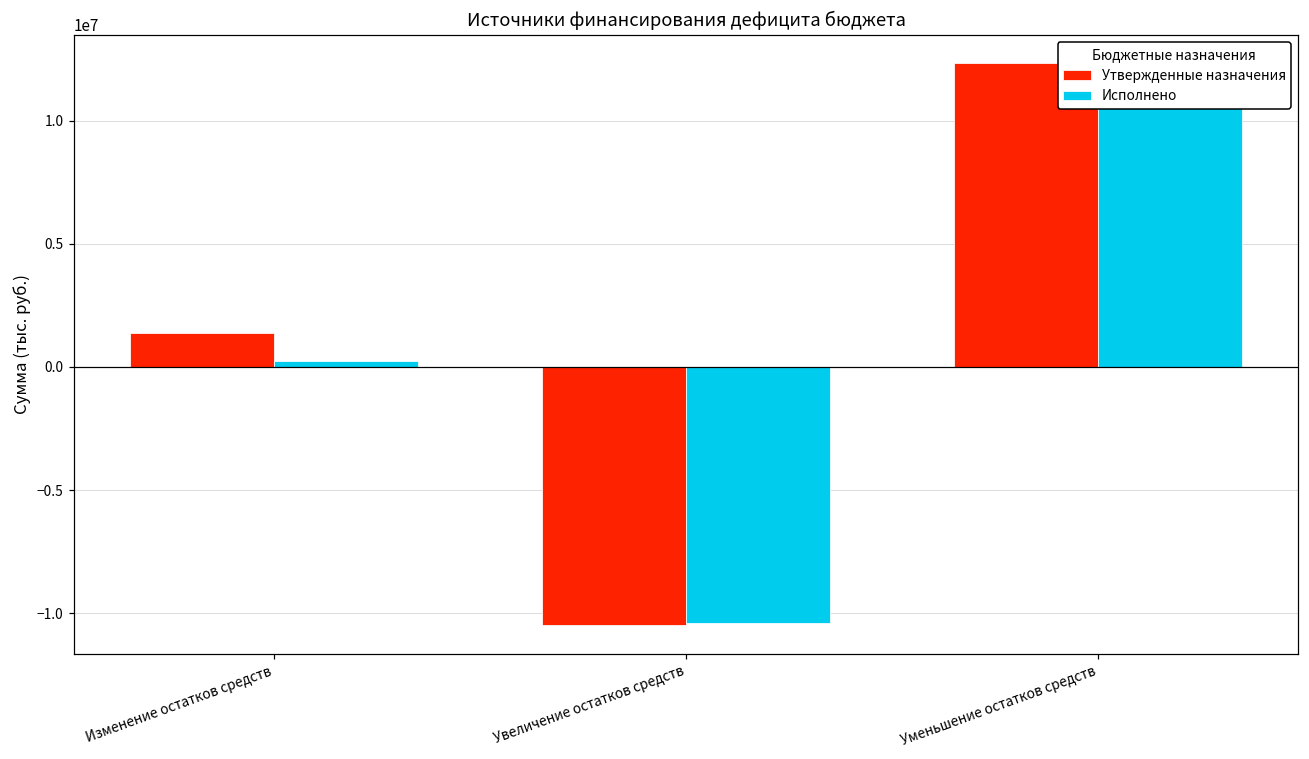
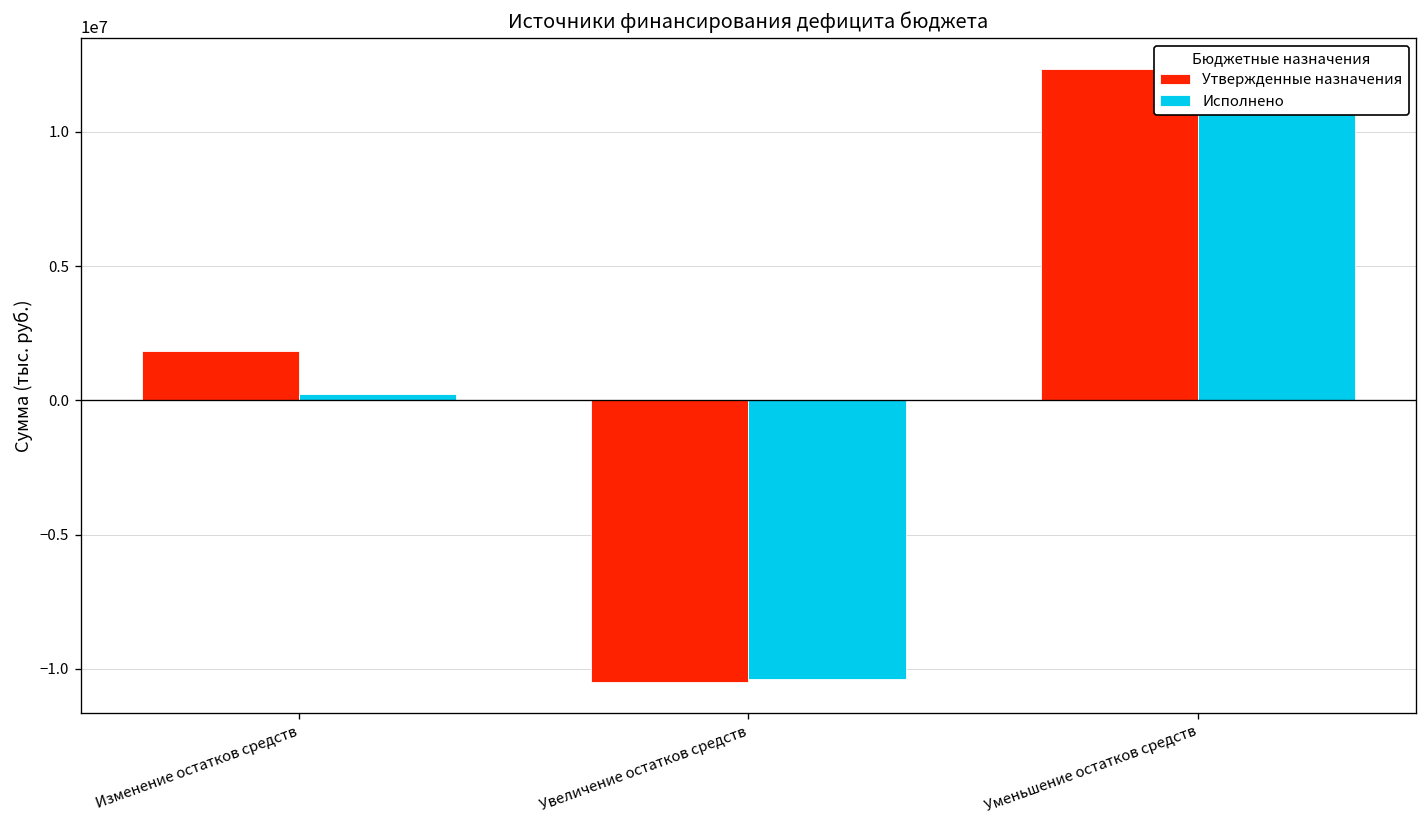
  {
    "Утвержденные назначения": {
-     "Изменение остатков средств": 1400000,
+     "Изменение остатков средств": 1800000,
      "Увеличение остатков средств": -10500000,
      "Уменьшение остатков средств": 12300000
    },
    "Исполнено": {
      "Изменение остатков средств": 200000,
      "Увеличение остатков средств": -10400000
    }
  }
